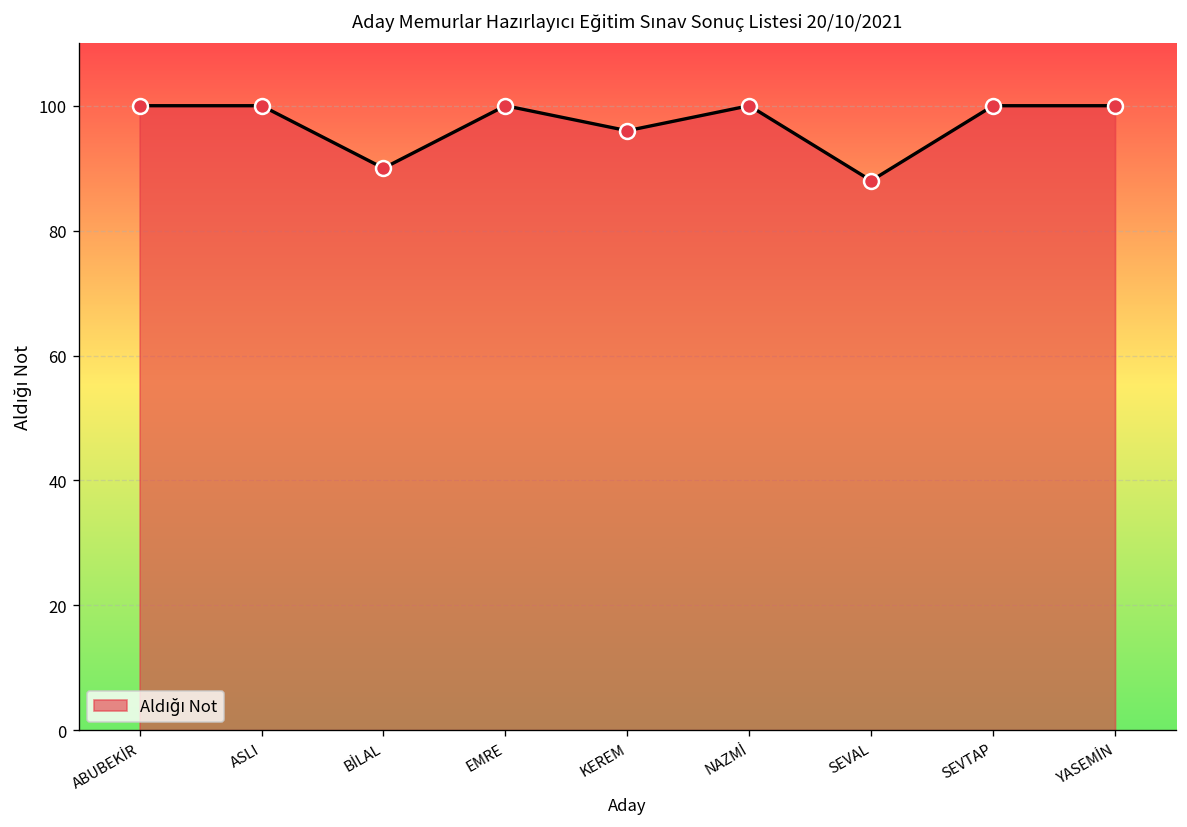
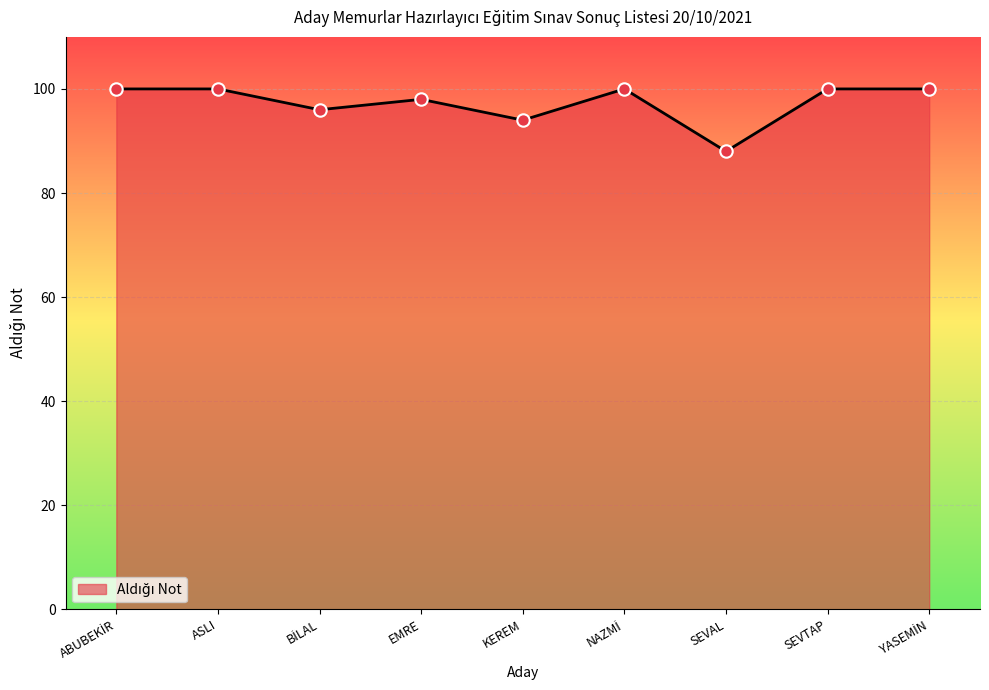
  {
    "ABUBEKİR": 100,
    "ASLI": 100,
-   "BİLAL": 90,
-   "EMRE": 100,
-   "KEREM": 96,
+   "BİLAL": 96,
+   "EMRE": 98,
+   "KEREM": 94,
    "NAZMİ": 100,
    "SEVAL": 88,
    "SEVTAP": 100,
    "YASEMİN": 100
  }
